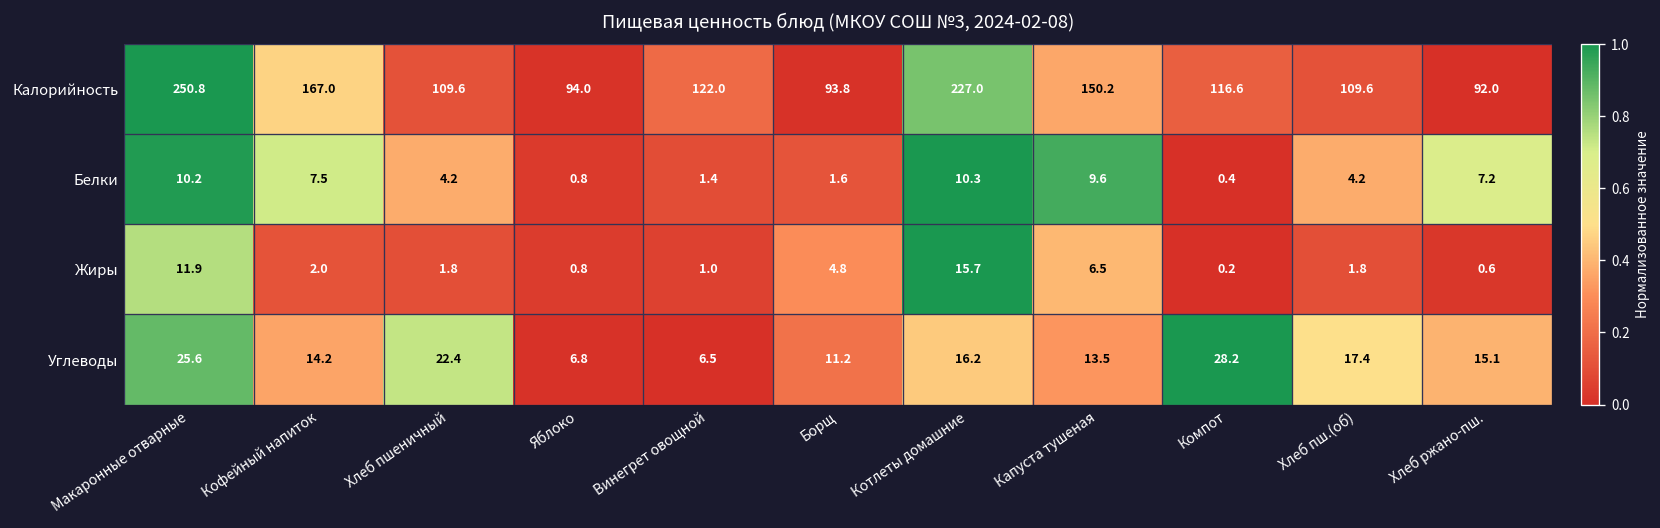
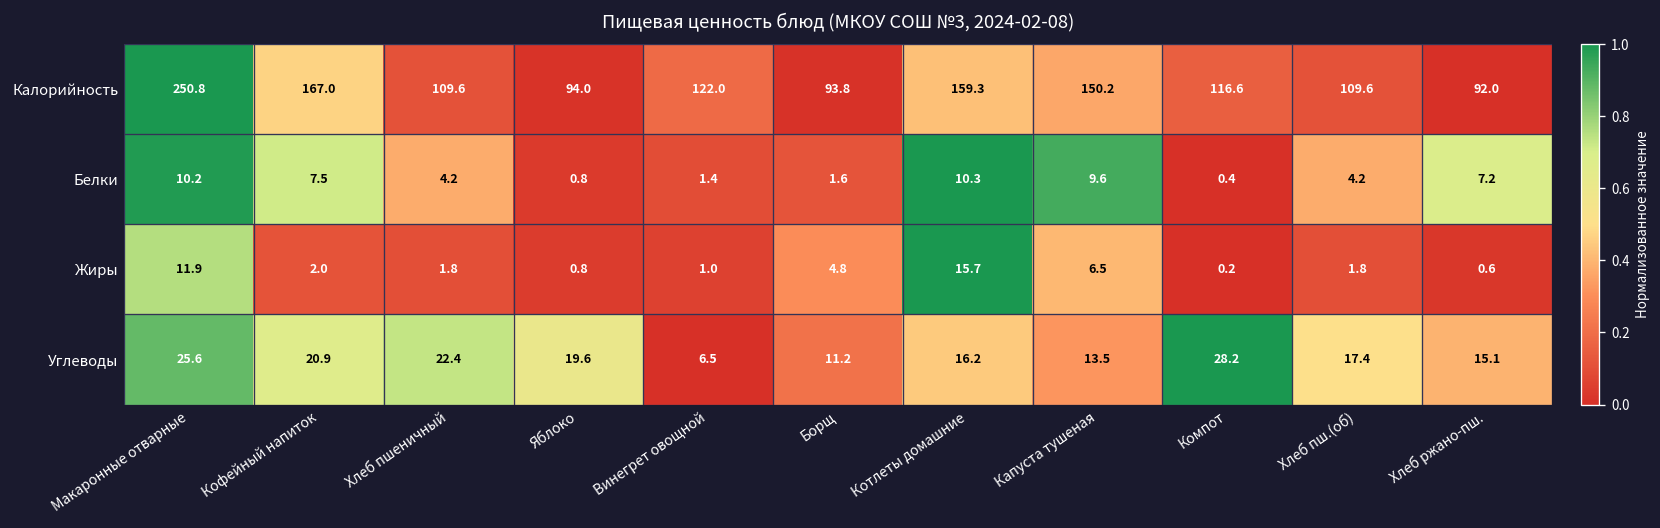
  {
    "Калорийность": {
      "Макаронные отварные": 250.8,
      "Кофейный напиток": 167.0,
      "Хлеб пшеничный": 109.6,
      "Яблоко": 94.0,
      "Винегрет овощной": 122.0,
      "Борщ": 93.8,
-     "Котлеты домашние": 227.0,
+     "Котлеты домашние": 159.3,
      "Капуста тушеная": 150.2,
      "Компот": 116.6,
      "Хлеб пш.(об)": 109.6,
      "Хлеб ржано-пш.": 92.0
    },
    "Белки": {
      "Макаронные отварные": 10.2,
      "Кофейный напиток": 7.5,
      "Хлеб пшеничный": 4.2,
      "Яблоко": 0.8,
      "Винегрет овощной": 1.4,
      "Борщ": 1.6,
      "Котлеты домашние": 10.3,
      "Капуста тушеная": 9.6,
      "Компот": 0.4,
      "Хлеб пш.(об)": 4.2,
      "Хлеб ржано-пш.": 7.2
    },
    "Жиры": {
      "Макаронные отварные": 11.9,
      "Кофейный напиток": 2.0,
      "Хлеб пшеничный": 1.8,
      "Яблоко": 0.8,
      "Винегрет овощной": 1.0,
      "Борщ": 4.8,
      "Котлеты домашние": 15.7,
      "Капуста тушеная": 6.5,
      "Компот": 0.2,
      "Хлеб пш.(об)": 1.8,
      "Хлеб ржано-пш.": 0.6
    },
    "Углеводы": {
      "Макаронные отварные": 25.6,
-     "Кофейный напиток": 14.2,
+     "Кофейный напиток": 20.9,
      "Хлеб пшеничный": 22.4,
-     "Яблоко": 6.8,
+     "Яблоко": 19.6,
      "Винегрет овощной": 6.5,
      "Борщ": 11.2,
      "Котлеты домашние": 16.2,
      "Капуста тушеная": 13.5,
      "Компот": 28.2,
      "Хлеб пш.(об)": 17.4,
      "Хлеб ржано-пш.": 15.1
    }
  }
